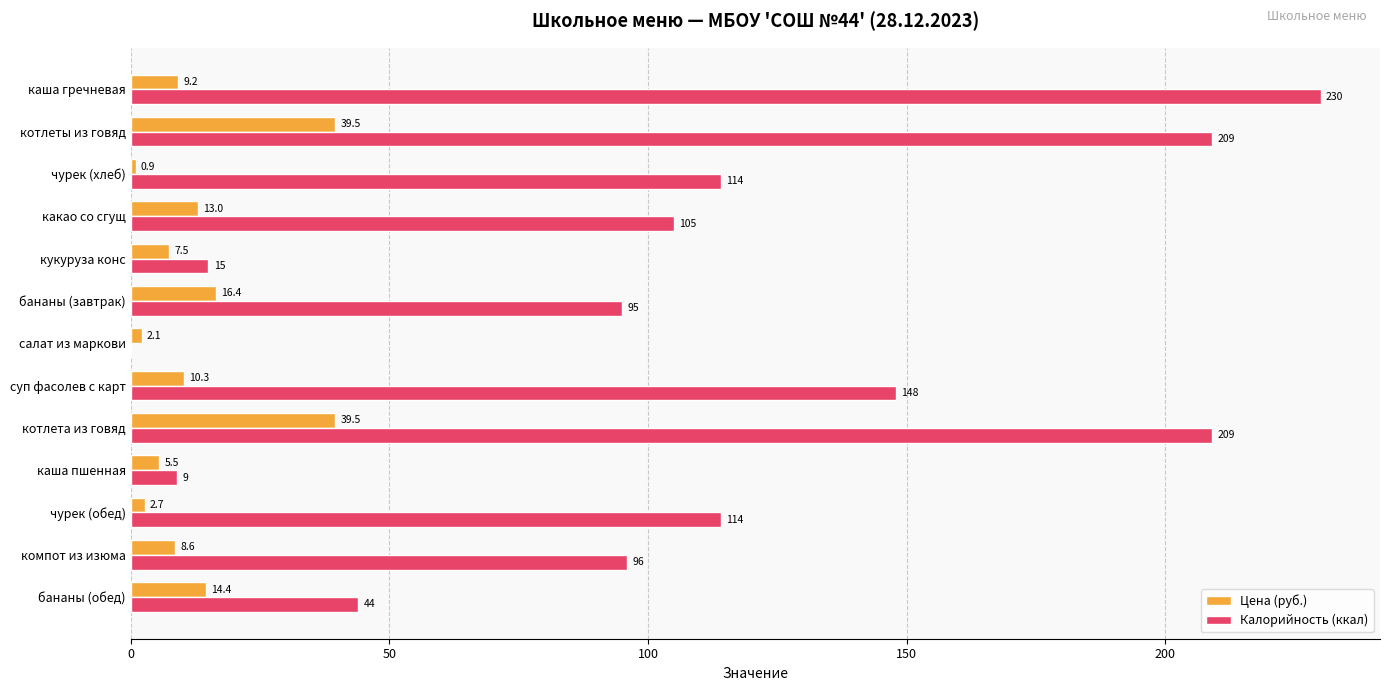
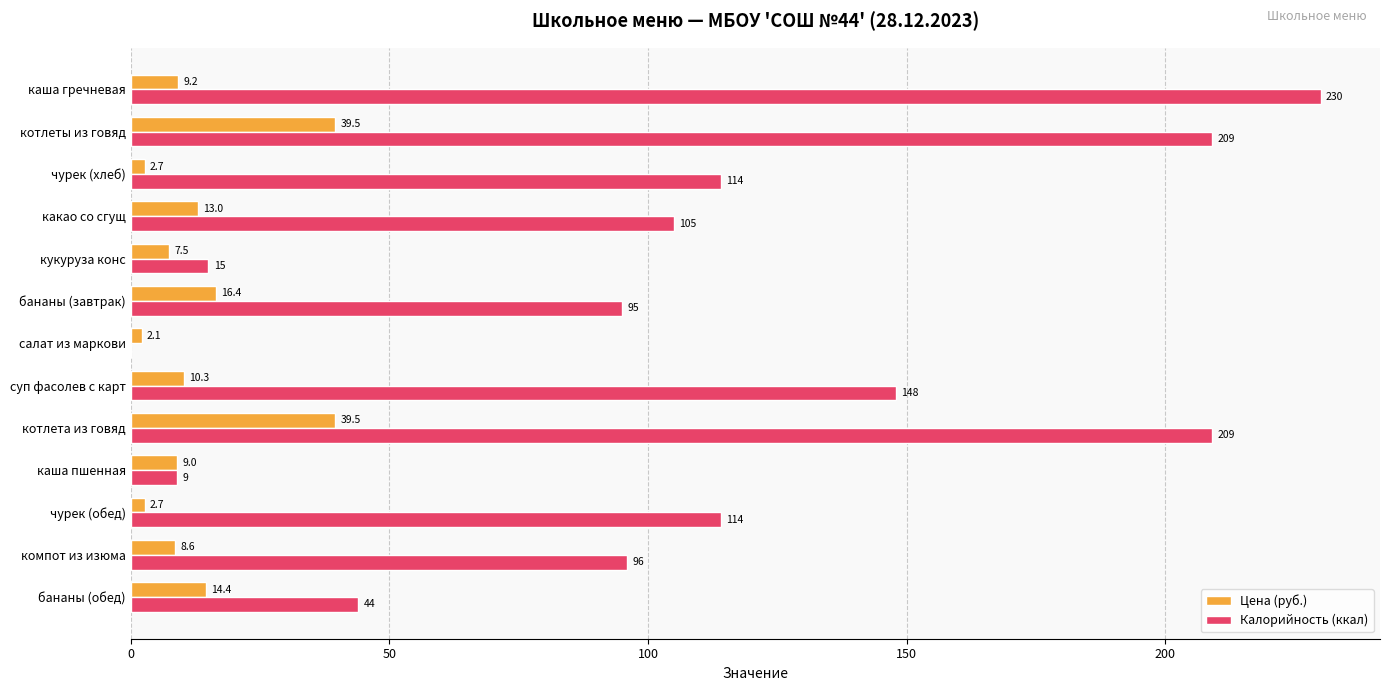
  {
    "Цена (руб.)": {
      "каша гречневая": 9.2,
      "котлеты из говяд": 39.5,
-     "чурек (хлеб)": 0.9,
+     "чурек (хлеб)": 2.7,
      "какао со сгущ": 13.0,
      "кукуруза конс": 7.5,
      "бананы (завтрак)": 16.4,
      "салат из маркови": 2.1,
      "суп фасолев с карт": 10.3,
      "котлета из говяд": 39.5,
-     "каша пшенная": 5.5,
+     "каша пшенная": 9.0,
      "чурек (обед)": 2.7,
      "компот из изюма": 8.6,
      "бананы (обед)": 14.4
    },
    "Калорийность (ккал)": {
      "каша гречневая": 230,
      "котлеты из говяд": 209,
      "чурек (хлеб)": 114,
      "какао со сгущ": 105,
      "кукуруза конс": 15,
      "бананы (завтрак)": 95,
      "суп фасолев с карт": 148,
      "котлета из говяд": 209,
      "каша пшенная": 9,
      "чурек (обед)": 114,
      "компот из изюма": 96,
      "бананы (обед)": 44
    }
  }
